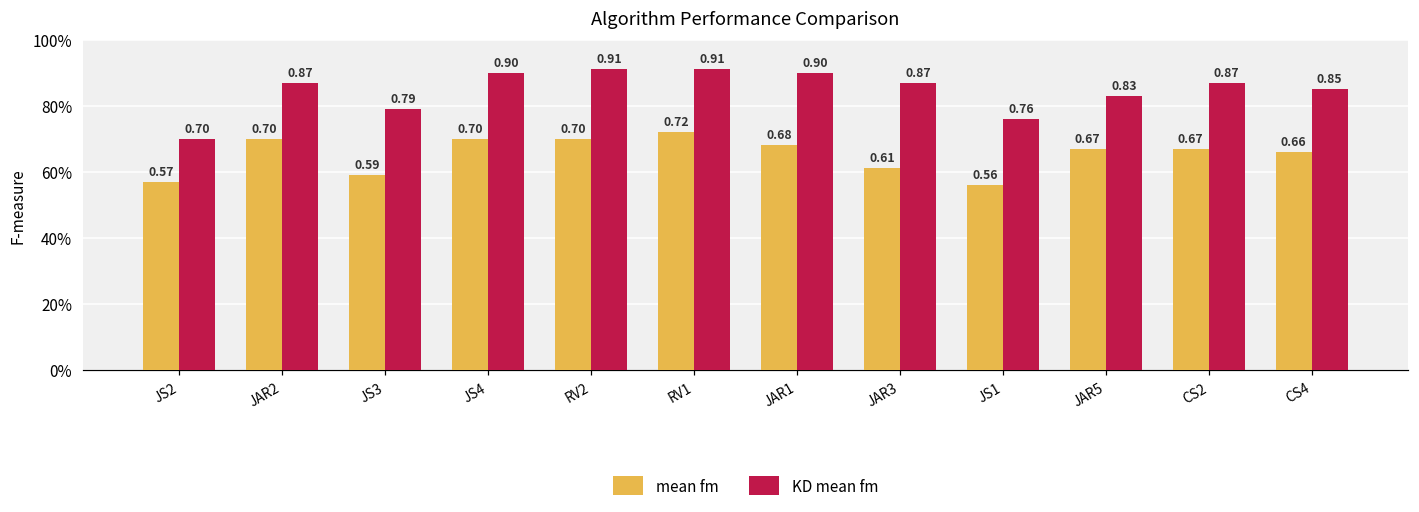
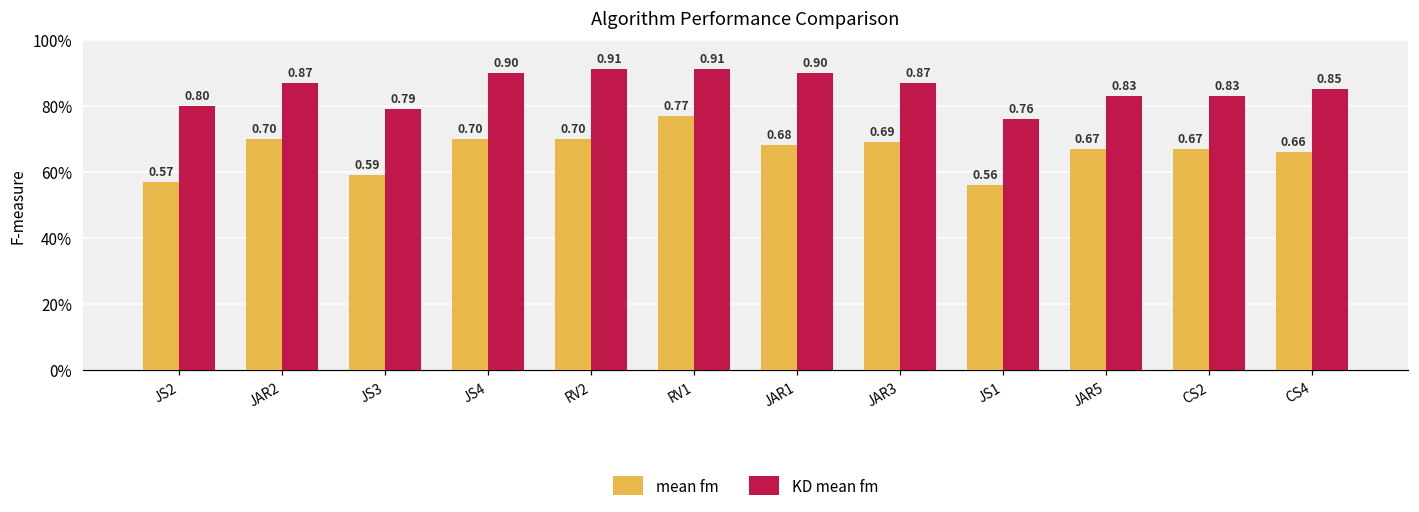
  {
    "mean fm": {
      "JS2": 0.57,
      "JAR2": 0.70,
      "JS3": 0.59,
      "JS4": 0.70,
      "RV2": 0.70,
-     "RV1": 0.72,
+     "RV1": 0.77,
      "JAR1": 0.68,
-     "JAR3": 0.61,
+     "JAR3": 0.69,
      "JS1": 0.56,
      "JAR5": 0.67,
      "CS2": 0.67,
      "CS4": 0.66
    },
    "KD mean fm": {
-     "JS2": 0.70,
+     "JS2": 0.80,
      "JAR2": 0.87,
      "JS3": 0.79,
      "JS4": 0.90,
      "RV2": 0.91,
      "RV1": 0.91,
      "JAR1": 0.90,
      "JAR3": 0.87,
      "JS1": 0.76,
      "JAR5": 0.83,
-     "CS2": 0.87,
+     "CS2": 0.83,
      "CS4": 0.85
    }
  }
